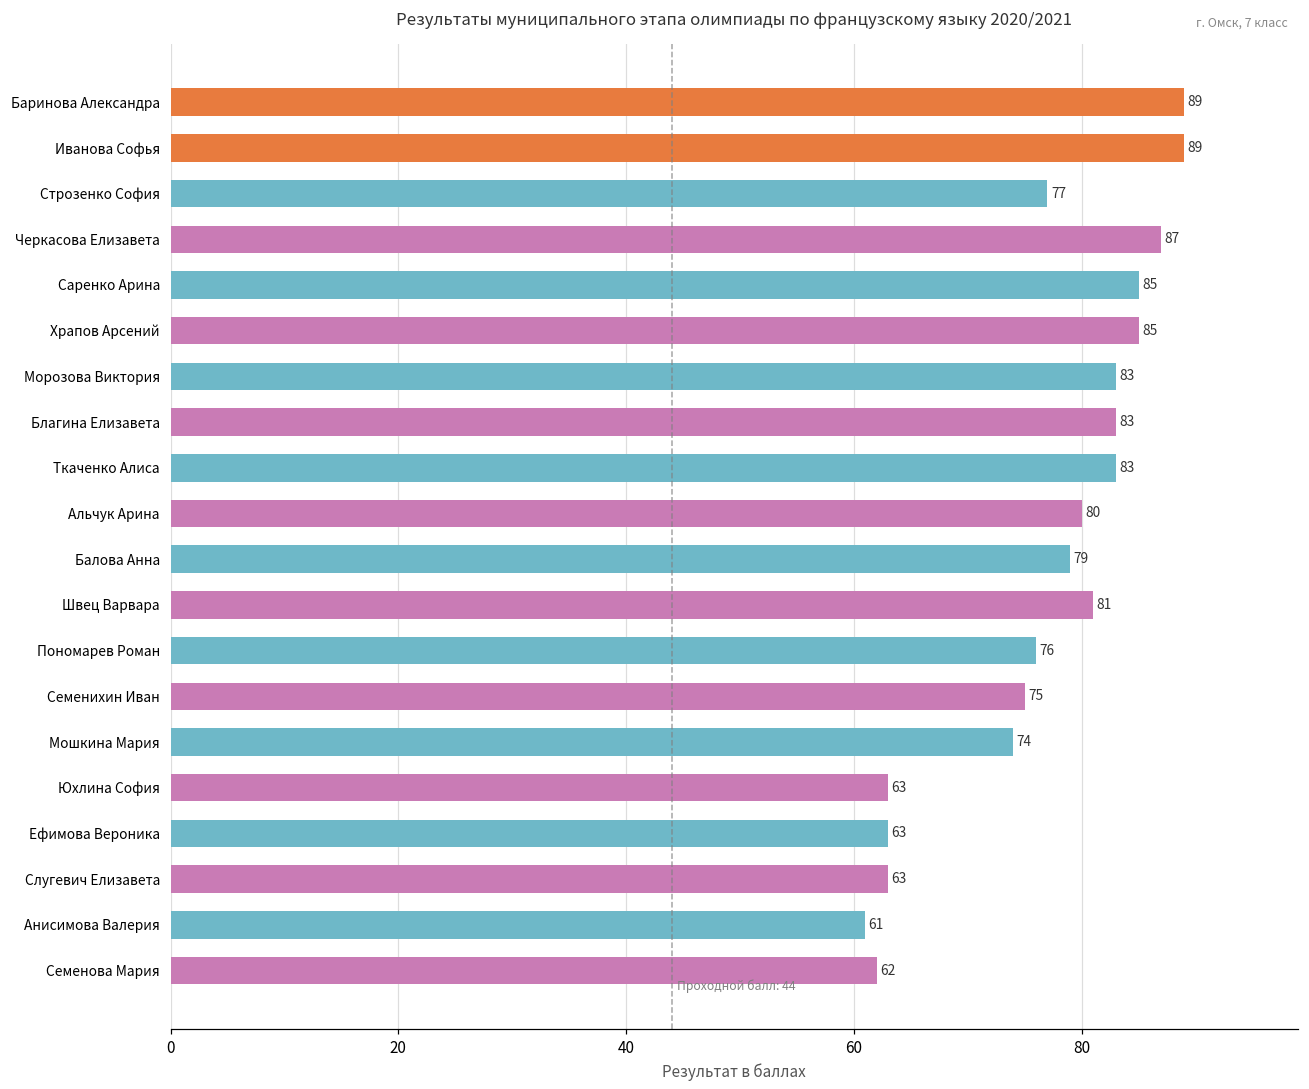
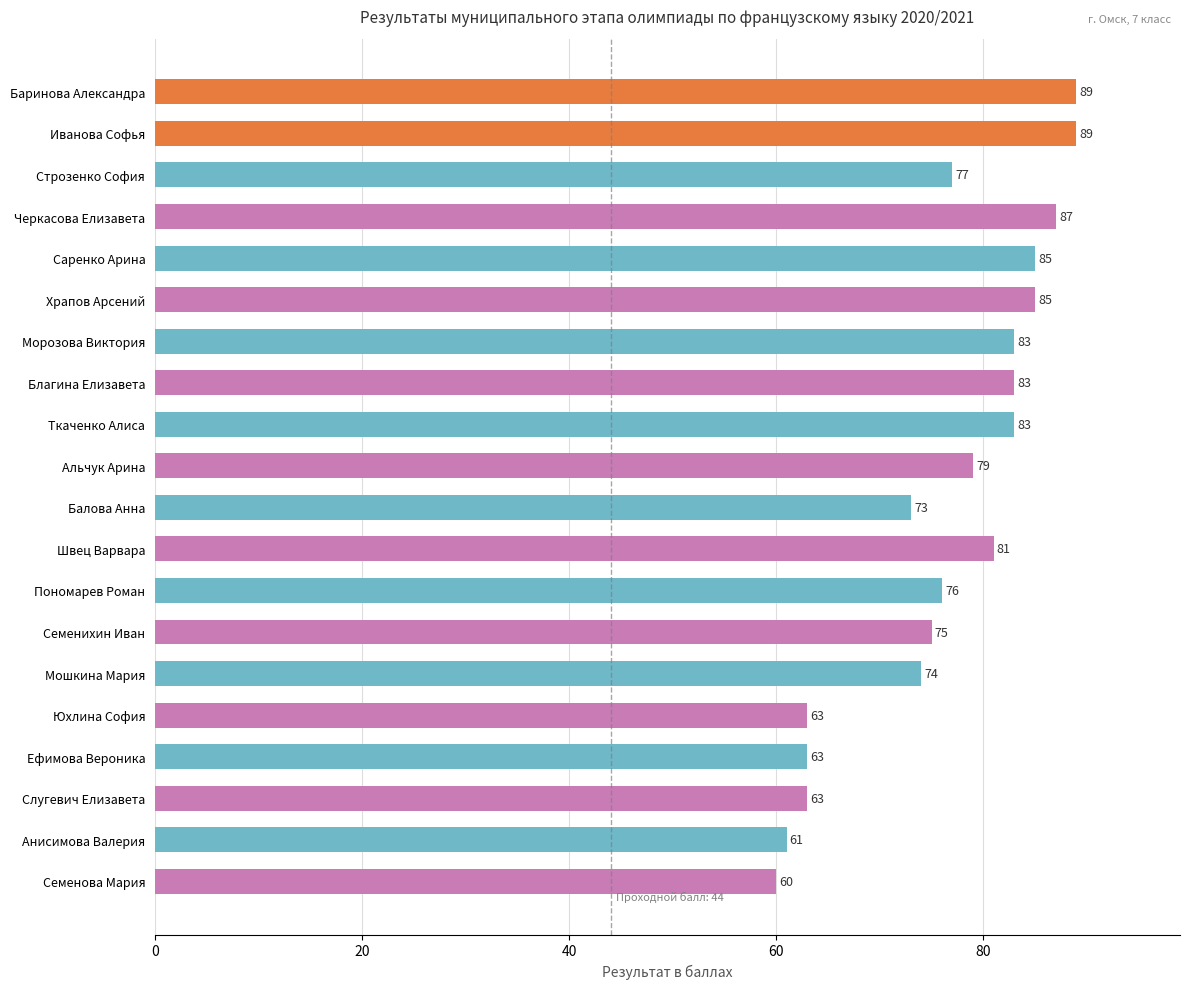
  {
    "Баринова Александра": 89,
    "Иванова Софья": 89,
    "Строзенко София": 77,
    "Черкасова Елизавета": 87,
    "Саренко Арина": 85,
    "Храпов Арсений": 85,
    "Морозова Виктория": 83,
    "Благина Елизавета": 83,
    "Ткаченко Алиса": 83,
-   "Альчук Арина": 80,
-   "Балова Анна": 79,
+   "Альчук Арина": 79,
+   "Балова Анна": 73,
    "Швец Варвара": 81,
    "Пономарев Роман": 76,
    "Семенихин Иван": 75,
    "Мошкина Мария": 74,
    "Юхлина София": 63,
    "Ефимова Вероника": 63,
    "Слугевич Елизавета": 63,
    "Анисимова Валерия": 61,
-   "Семенова Мария": 62
+   "Семенова Мария": 60
  }
